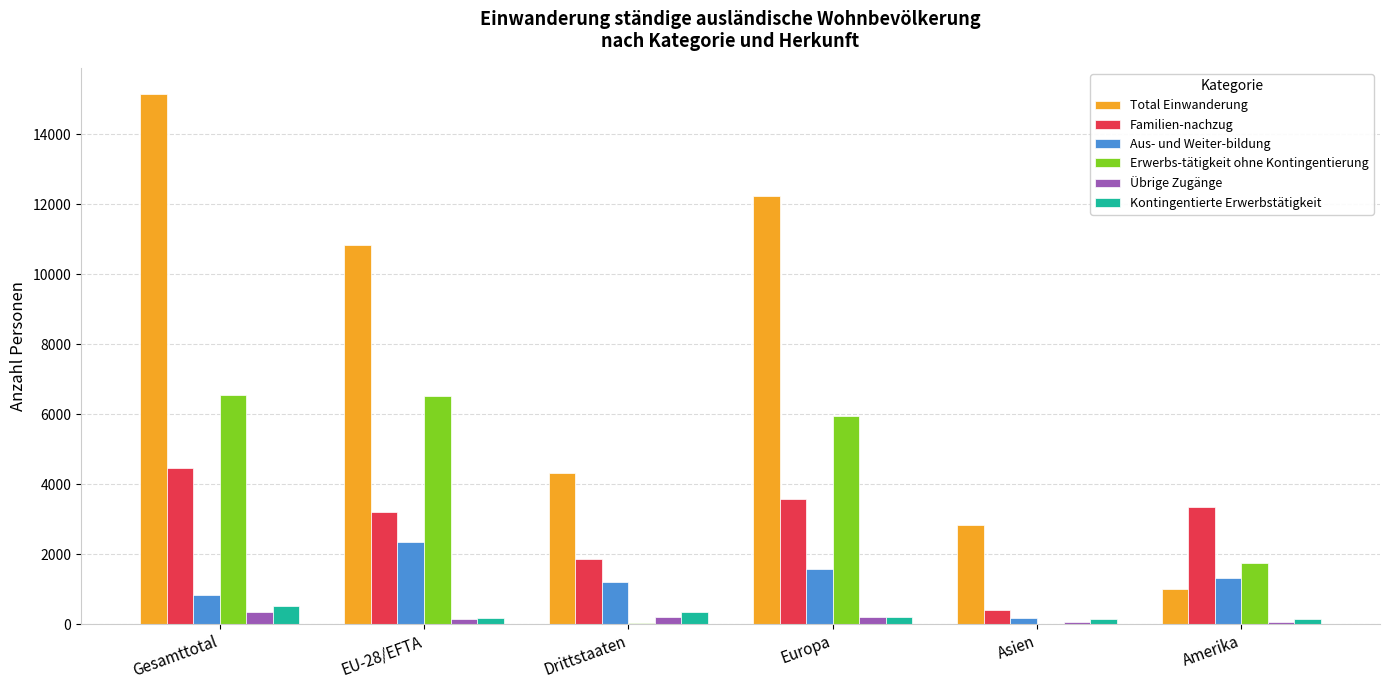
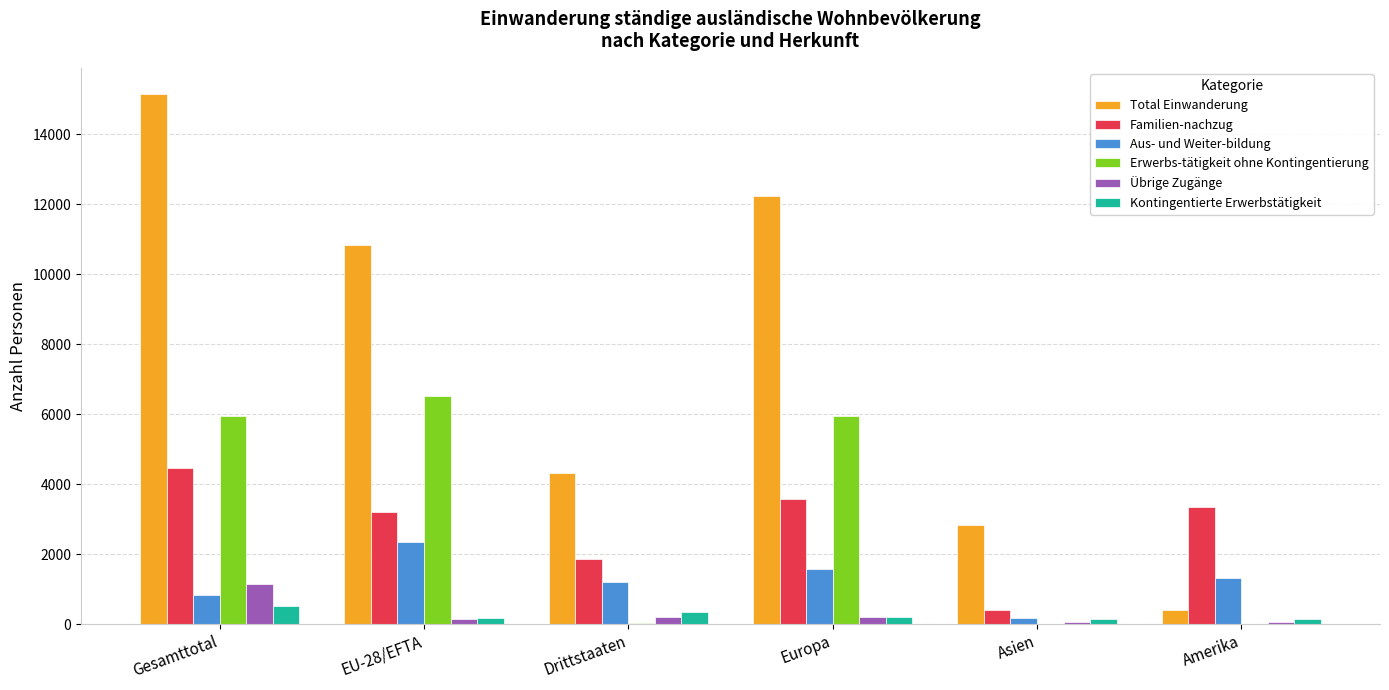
  {
    "Total Einwanderung": {
      "Gesamttotal": 15100,
      "EU-28/EFTA": 10800,
      "Drittstaaten": 4300,
      "Europa": 12200,
      "Asien": 2800,
-     "Amerika": 1000
+     "Amerika": 400
    },
    "Familien-nachzug": {
      "Gesamttotal": 4500,
      "EU-28/EFTA": 3200,
      "Drittstaaten": 1900,
      "Europa": 3600,
      "Asien": 400,
      "Amerika": 3300
    },
    "Aus- und Weiter-bildung": {
      "Gesamttotal": 800,
      "EU-28/EFTA": 2300,
      "Drittstaaten": 1200,
      "Europa": 1600,
      "Asien": 200,
      "Amerika": 1300
    },
    "Erwerbs-tätigkeit ohne Kontingentierung": {
-     "Gesamttotal": 6500,
+     "Gesamttotal": 6000,
      "EU-28/EFTA": 6500,
      "Europa": 5900,
-     "Amerika": 1700
+     "Amerika": 0
    },
    "Übrige Zugänge": {
-     "Gesamttotal": 300,
+     "Gesamttotal": 1100,
      "EU-28/EFTA": 100,
      "Drittstaaten": 200,
      "Europa": 200
    },
    "Kontingentierte Erwerbstätigkeit": {
      "Gesamttotal": 500,
      "EU-28/EFTA": 200,
      "Drittstaaten": 300,
      "Europa": 200,
      "Asien": 100,
      "Amerika": 100
    }
  }
